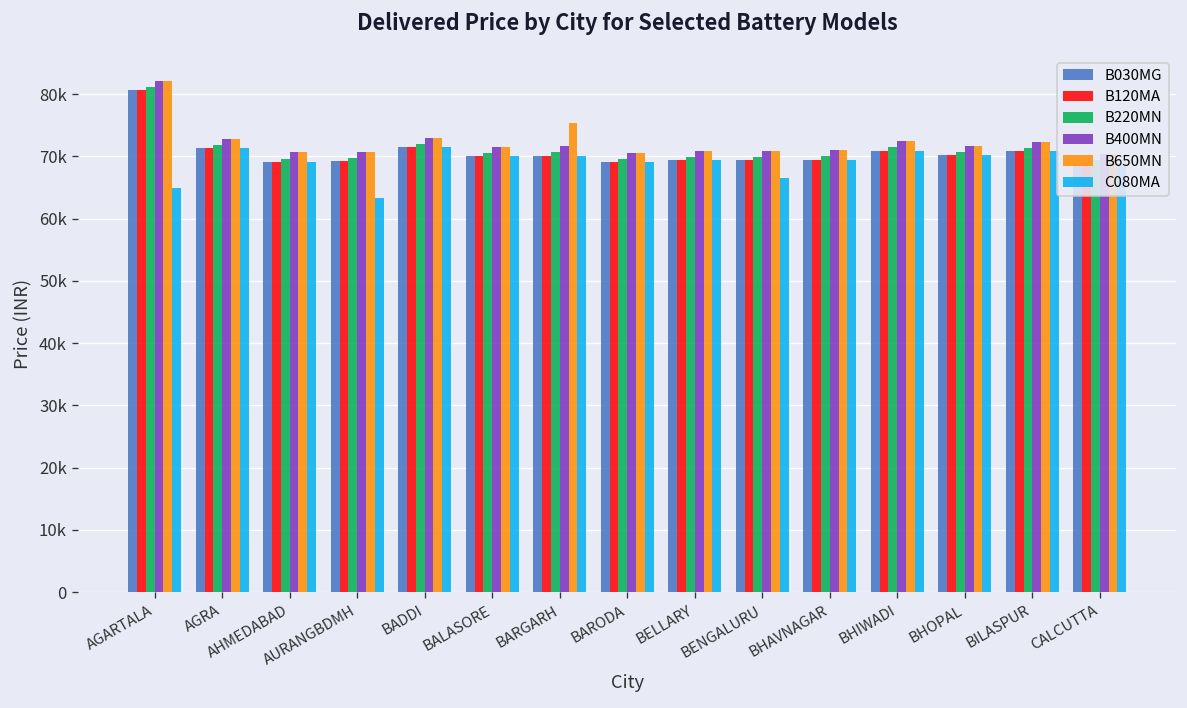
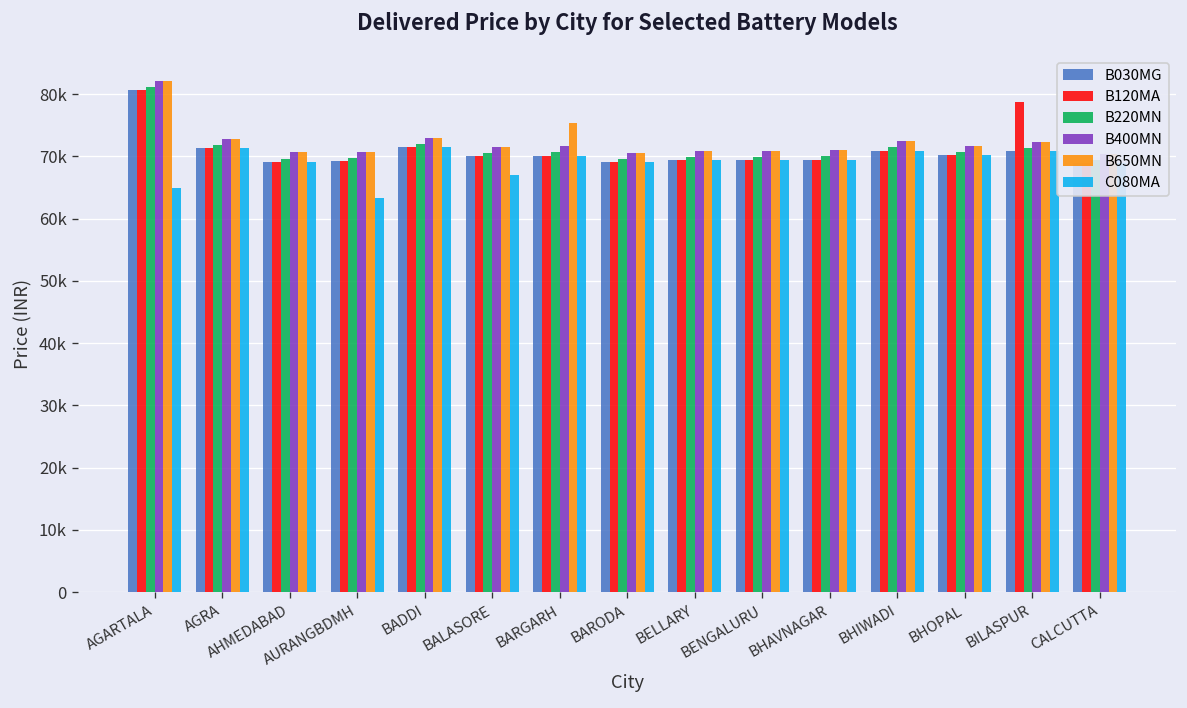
  {
    "B030MG": {
      "AGARTALA": 81000,
      "AGRA": 71000,
      "AHMEDABAD": 69000,
      "AURANGBDMH": 69000,
      "BADDI": 71000,
      "BALASORE": 70000,
      "BARGARH": 70000,
      "BARODA": 69000,
      "BELLARY": 69000,
      "BENGALURU": 69000,
      "BHAVNAGAR": 69000,
      "BHIWADI": 71000,
      "BHOPAL": 70000,
      "BILASPUR": 71000
    },
    "B120MA": {
      "AGARTALA": 81000,
      "AGRA": 71000,
      "AHMEDABAD": 69000,
      "AURANGBDMH": 69000,
      "BADDI": 71000,
      "BALASORE": 70000,
      "BARGARH": 70000,
      "BARODA": 69000,
      "BELLARY": 69000,
      "BENGALURU": 69000,
      "BHAVNAGAR": 69000,
      "BHIWADI": 71000,
      "BHOPAL": 70000,
-     "BILASPUR": 71000
+     "BILASPUR": 79000
    },
    "B220MN": {
      "AGARTALA": 81000,
      "AGRA": 72000,
      "AHMEDABAD": 70000,
      "AURANGBDMH": 70000,
      "BADDI": 72000,
      "BALASORE": 71000,
      "BARGARH": 71000,
      "BARODA": 70000,
      "BELLARY": 70000,
      "BENGALURU": 70000,
      "BHAVNAGAR": 70000,
      "BHIWADI": 71000,
      "BHOPAL": 71000,
      "BILASPUR": 71000
    },
    "B400MN": {
      "AGARTALA": 82000,
      "AGRA": 73000,
      "AHMEDABAD": 71000,
      "AURANGBDMH": 71000,
      "BADDI": 73000,
      "BALASORE": 72000,
      "BARGARH": 72000,
      "BARODA": 71000,
      "BELLARY": 71000,
      "BENGALURU": 71000,
      "BHAVNAGAR": 71000,
      "BHIWADI": 72000,
      "BHOPAL": 72000,
      "BILASPUR": 72000
    },
    "B650MN": {
      "AGARTALA": 82000,
      "AGRA": 73000,
      "AHMEDABAD": 71000,
      "AURANGBDMH": 71000,
      "BADDI": 73000,
      "BALASORE": 72000,
      "BARGARH": 75000,
      "BARODA": 71000,
      "BELLARY": 71000,
      "BENGALURU": 71000,
      "BHAVNAGAR": 71000,
      "BHIWADI": 72000,
      "BHOPAL": 72000,
      "BILASPUR": 72000
    },
    "C080MA": {
      "AGARTALA": 65000,
      "AGRA": 71000,
      "AHMEDABAD": 69000,
      "AURANGBDMH": 63000,
      "BADDI": 71000,
-     "BALASORE": 70000,
+     "BALASORE": 67000,
      "BARGARH": 70000,
      "BARODA": 69000,
      "BELLARY": 69000,
-     "BENGALURU": 66000,
+     "BENGALURU": 69000,
      "BHAVNAGAR": 69000,
      "BHIWADI": 71000,
      "BHOPAL": 70000,
      "BILASPUR": 71000
    }
  }
